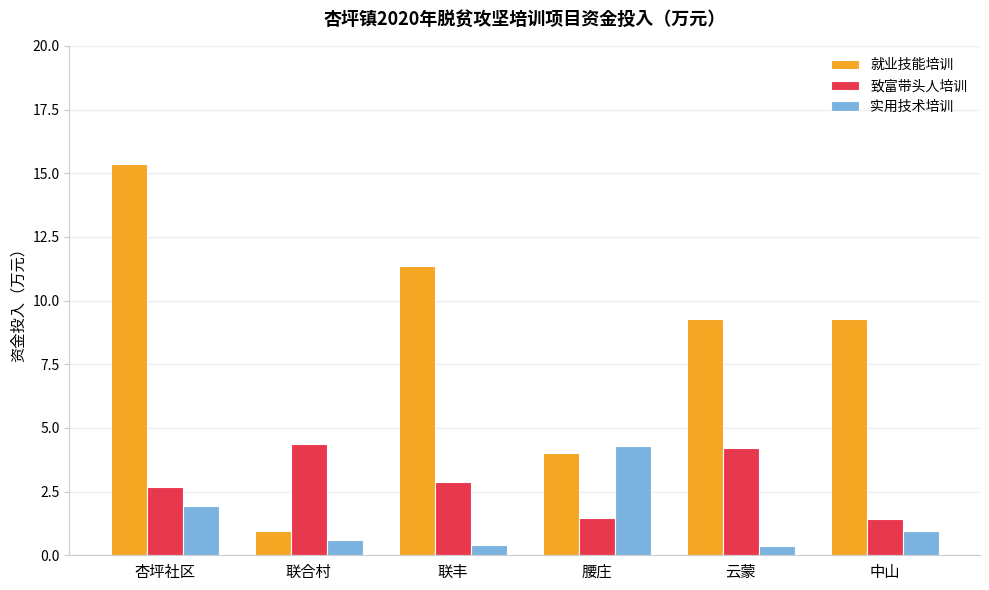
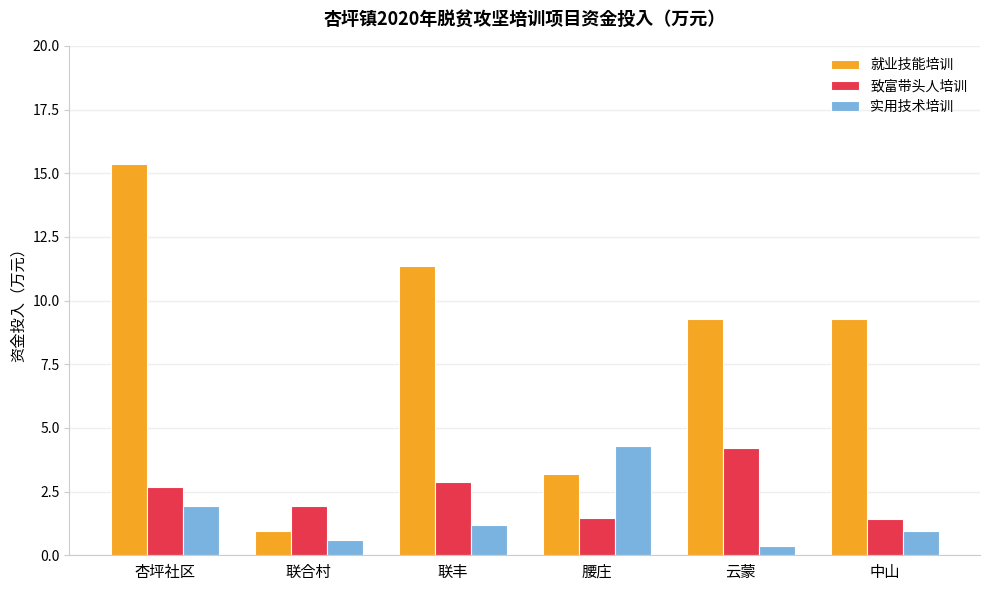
  {
    "就业技能培训": {
      "杏坪社区": 15.4,
      "联合村": 1.0,
      "联丰": 11.3,
-     "腰庄": 4.0,
+     "腰庄": 3.2,
      "云蒙": 9.3,
      "中山": 9.3
    },
    "致富带头人培训": {
      "杏坪社区": 2.7,
-     "联合村": 4.4,
+     "联合村": 1.9,
      "联丰": 2.9,
      "腰庄": 1.5,
      "云蒙": 4.2,
      "中山": 1.4
    },
    "实用技术培训": {
      "杏坪社区": 1.9,
      "联合村": 0.6,
-     "联丰": 0.4,
+     "联丰": 1.2,
      "腰庄": 4.3,
      "云蒙": 0.4,
      "中山": 1.0
    }
  }
